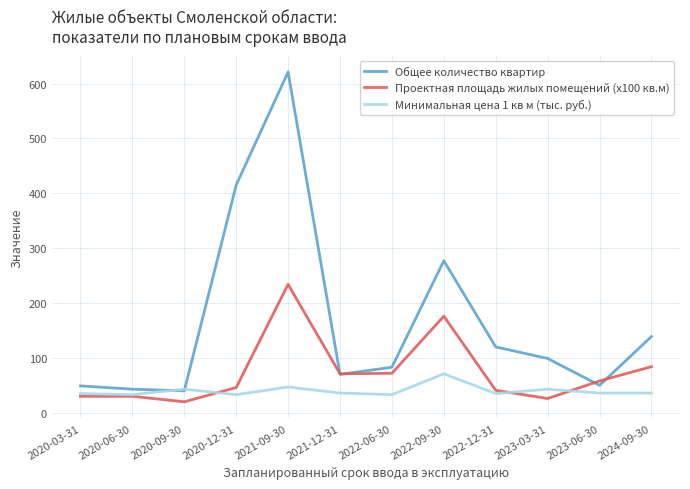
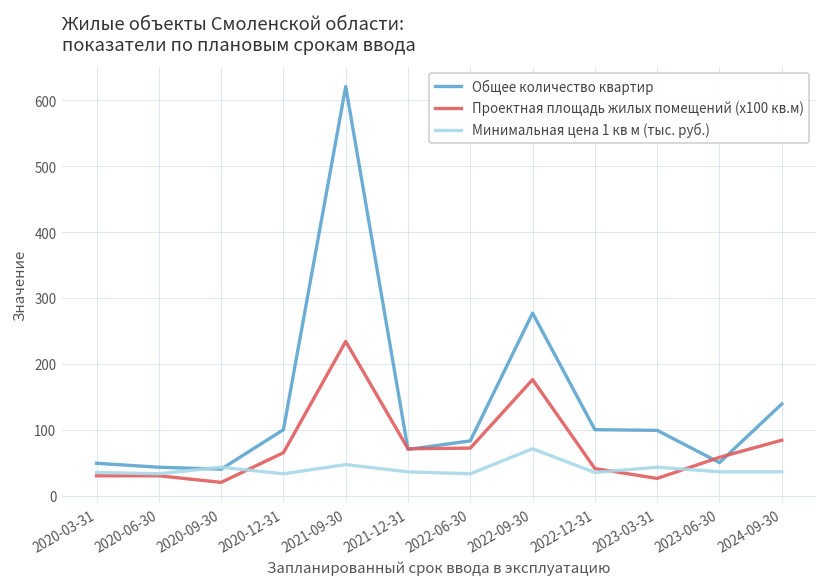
  {
    "Общее количество квартир": {
      "2020-03-31": 50,
      "2020-06-30": 40,
-     "2020-12-31": 420,
+     "2020-12-31": 100,
      "2021-09-30": 620,
      "2022-06-30": 80,
      "2022-09-30": 280,
-     "2022-12-31": 120,
+     "2022-12-31": 100,
      "2023-03-31": 100,
      "2023-06-30": 50,
      "2024-09-30": 140
    },
    "Проектная площадь жилых помещений (x100 кв.м)": {
      "2020-03-31": 30,
      "2020-09-30": 20,
-     "2020-12-31": 50,
+     "2020-12-31": 70,
      "2021-09-30": 230,
      "2022-06-30": 70,
      "2022-09-30": 180,
      "2022-12-31": 40,
      "2023-03-31": 30,
      "2023-06-30": 60,
      "2024-09-30": 80
    },
    "Минимальная цена 1 кв м (тыс. руб.)": {
      "2020-03-31": 40,
      "2020-12-31": 30,
      "2021-09-30": 50,
      "2021-12-31": 40,
      "2022-06-30": 30,
      "2022-09-30": 70,
      "2022-12-31": 40,
      "2023-03-31": 40,
      "2023-06-30": 40,
      "2024-09-30": 40
    }
  }
